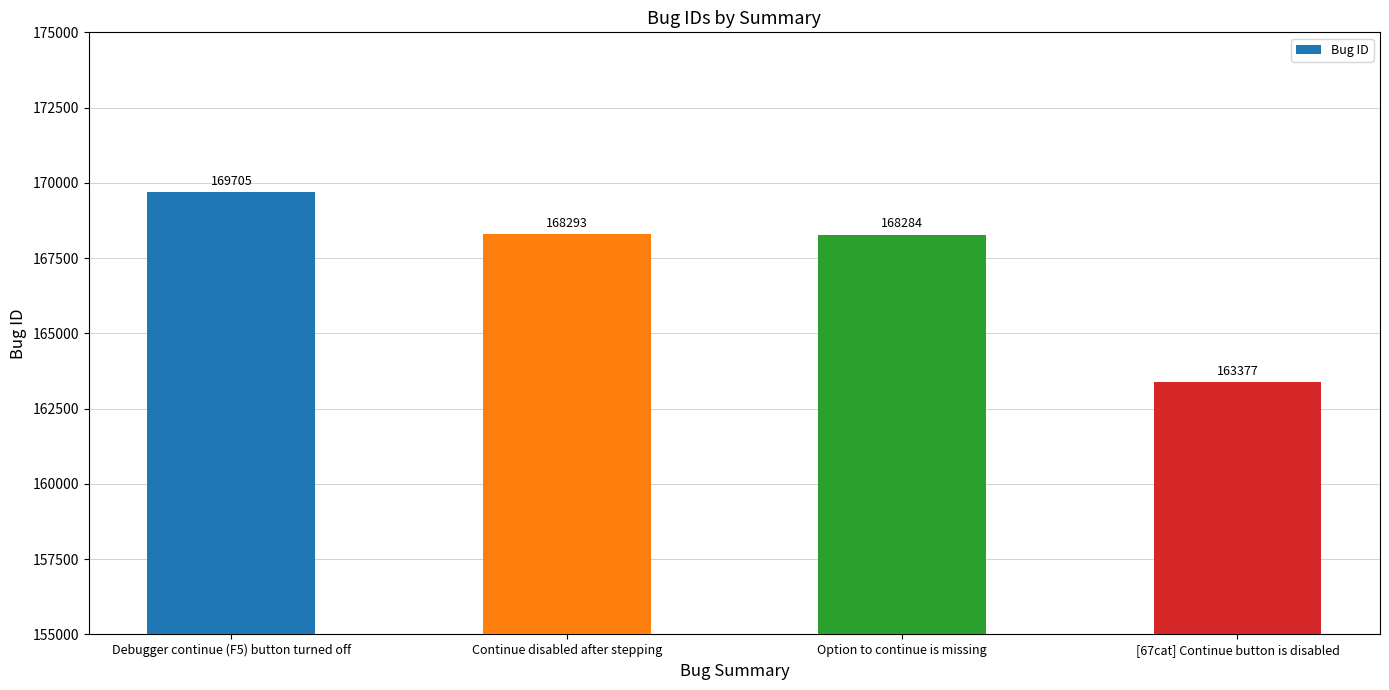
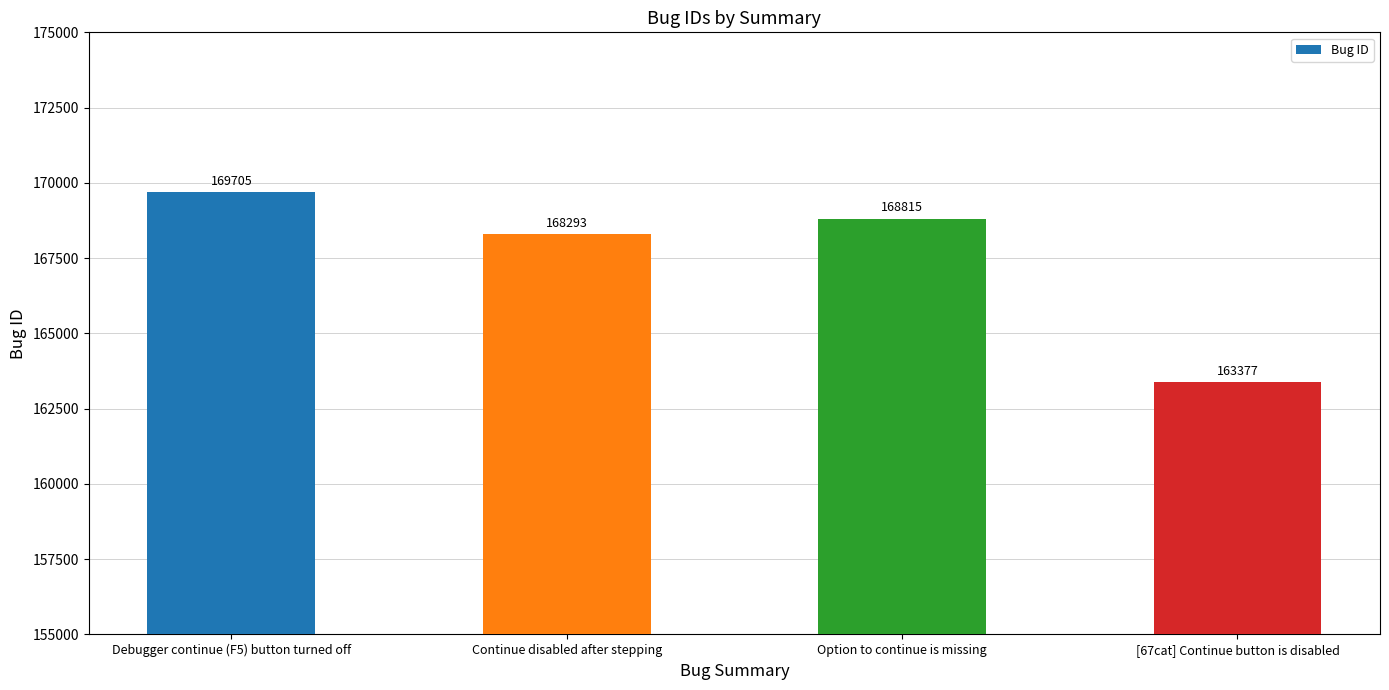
  {
    "Debugger continue (F5) button turned off": 169705,
    "Continue disabled after stepping": 168293,
-   "Option to continue is missing": 168284,
+   "Option to continue is missing": 168815,
    "[67cat] Continue button is disabled": 163377
  }
